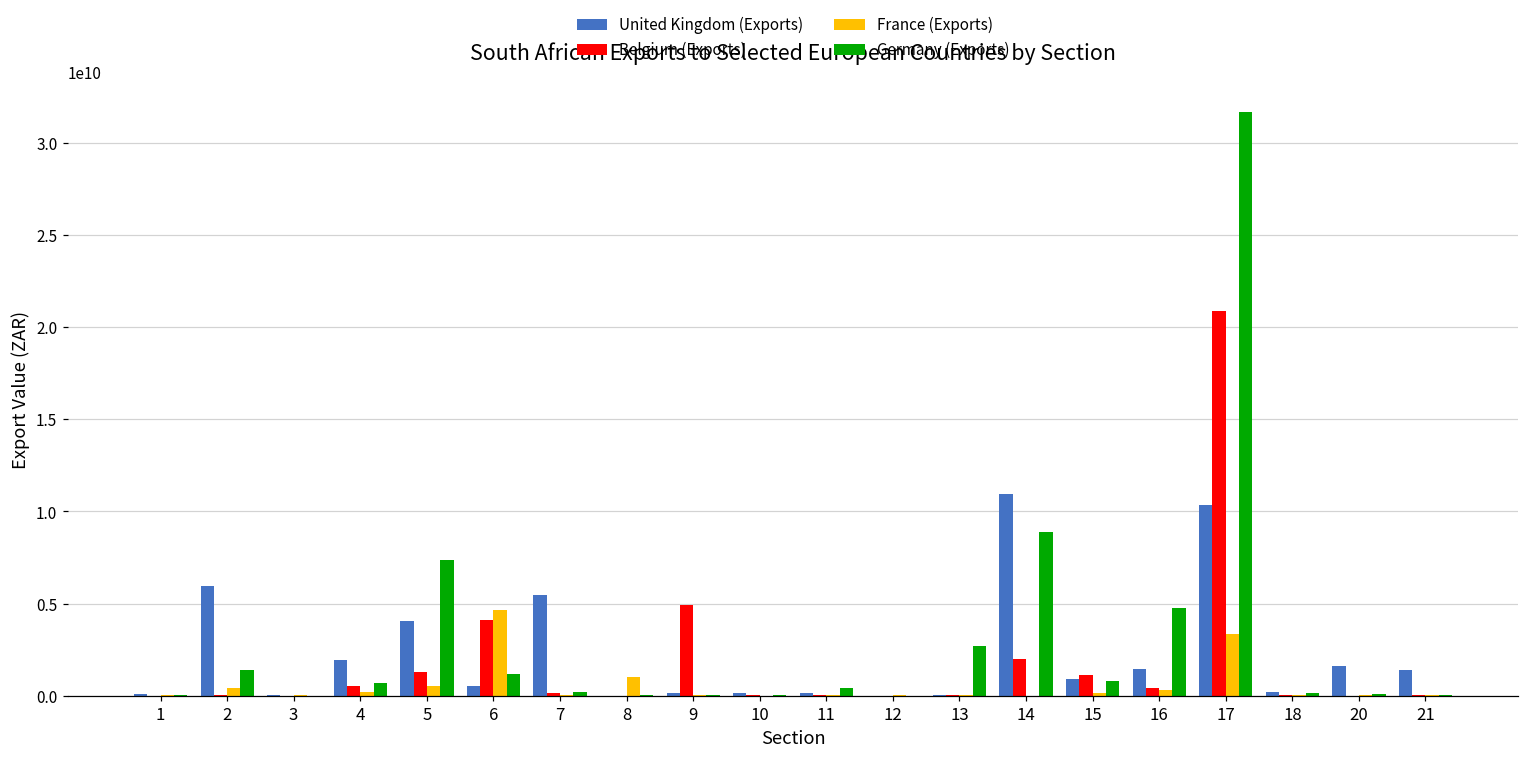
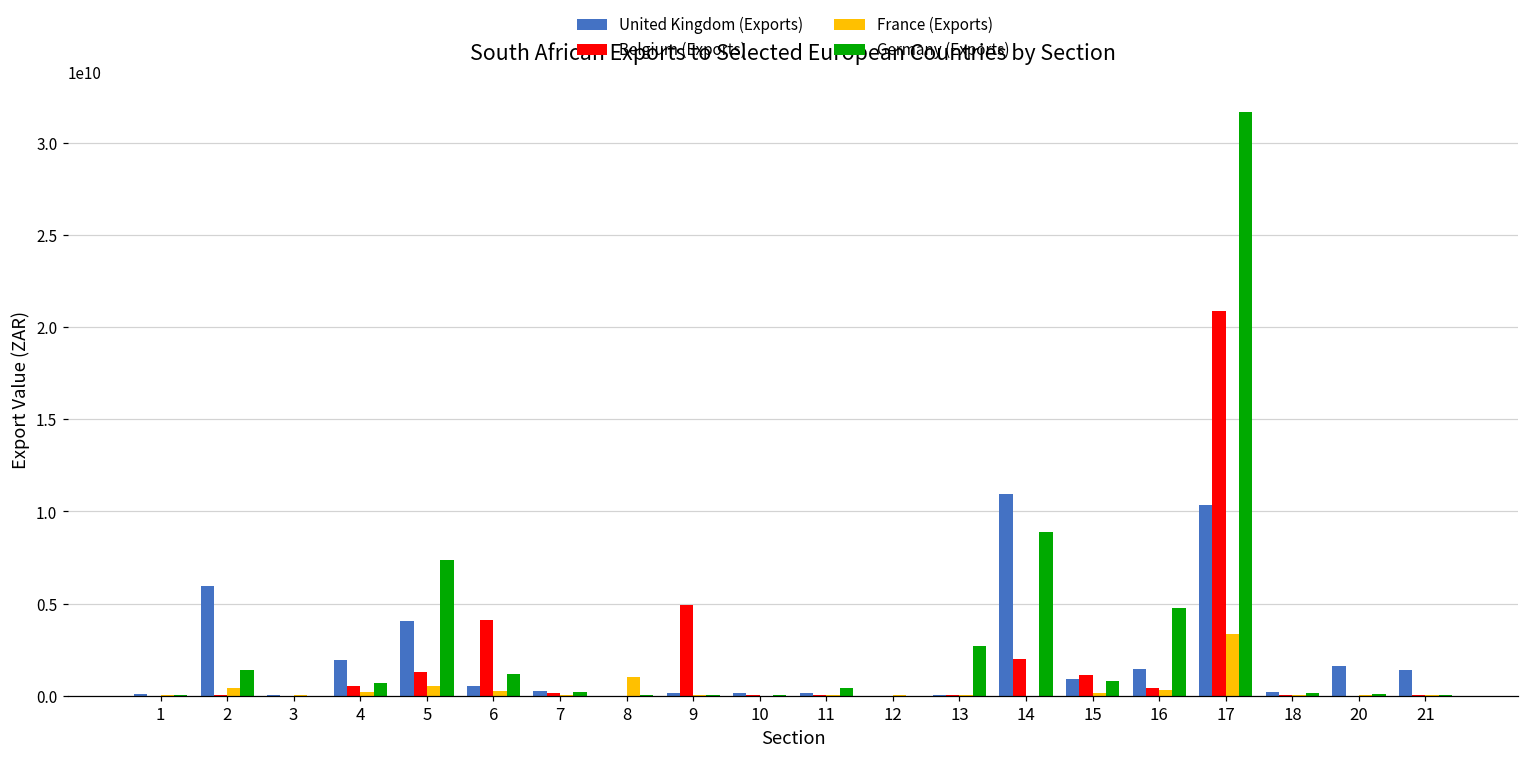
  {
    "United Kingdom (Exports)": {
      "2": 6000000000,
      "4": 2000000000,
      "5": 4100000000,
      "6": 500000000,
-     "7": 5500000000,
+     "7": 200000000,
      "9": 200000000,
      "10": 200000000,
      "11": 200000000,
      "14": 10900000000,
      "15": 900000000,
      "16": 1400000000,
      "17": 10300000000,
      "18": 200000000,
      "20": 1600000000,
      "21": 1400000000
    },
    "Belgium (Exports)": {
      "4": 600000000,
      "5": 1300000000,
      "6": 4100000000,
      "7": 200000000,
      "9": 4900000000,
      "14": 2000000000,
      "15": 1100000000,
      "16": 400000000,
      "17": 20900000000
    },
    "France (Exports)": {
      "2": 400000000,
      "4": 200000000,
      "5": 500000000,
-     "6": 4700000000,
+     "6": 300000000,
      "8": 1000000000,
      "16": 300000000,
      "17": 3400000000
    },
    "Germany (Exports)": {
      "2": 1400000000,
      "4": 700000000,
      "5": 7400000000,
      "6": 1200000000,
      "7": 200000000,
      "11": 400000000,
      "13": 2700000000,
      "14": 8900000000,
      "15": 800000000,
      "16": 4800000000,
      "17": 31700000000,
      "18": 200000000
    }
  }
